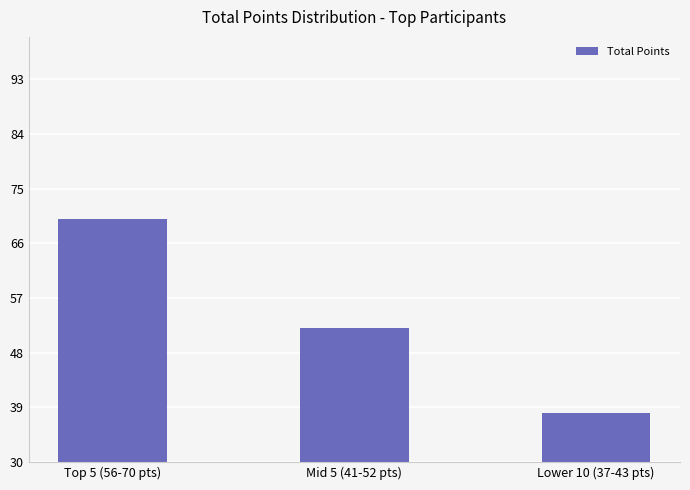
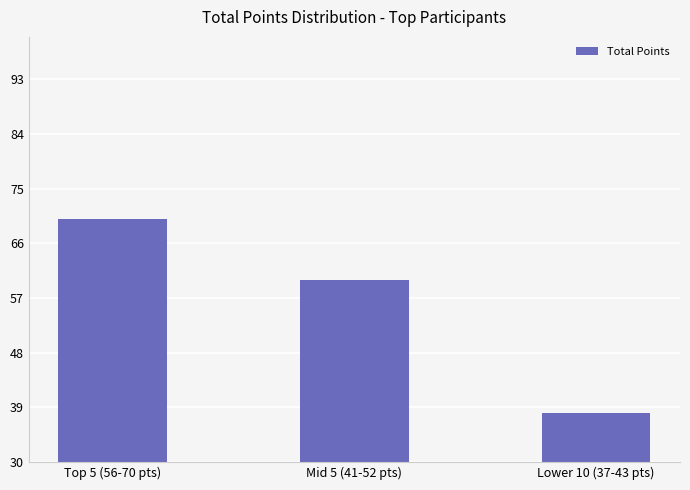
  {
    "Top 5 (56-70 pts)": 70,
-   "Mid 5 (41-52 pts)": 52,
+   "Mid 5 (41-52 pts)": 60,
    "Lower 10 (37-43 pts)": 38
  }
